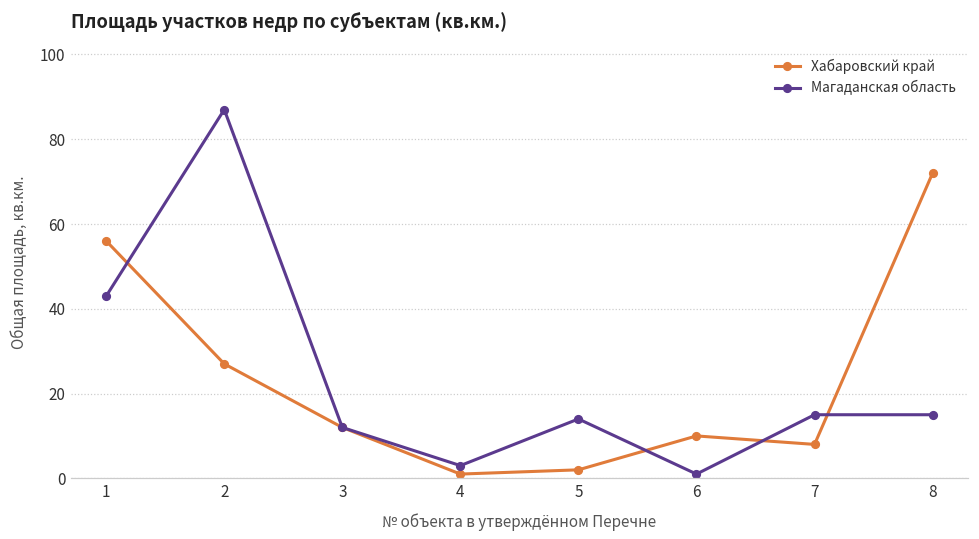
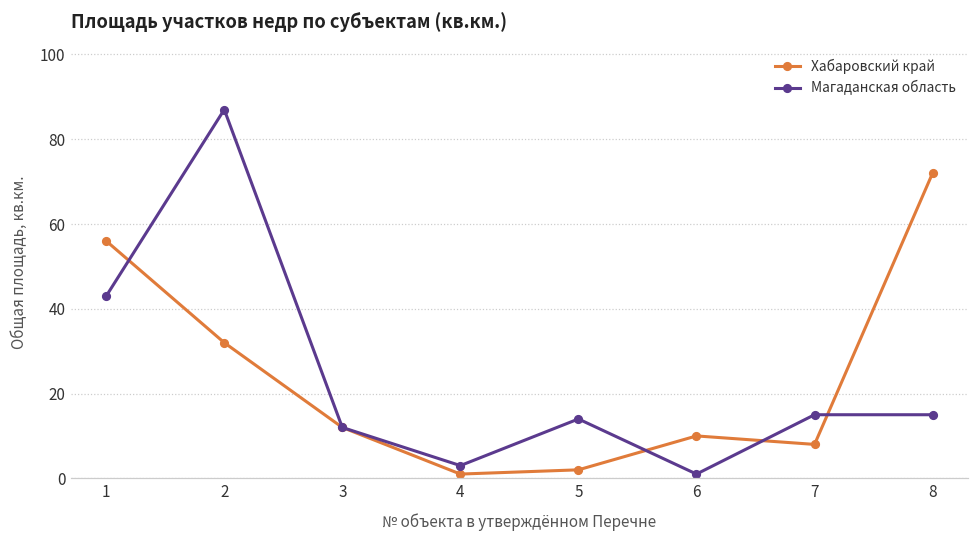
  {
    "Хабаровский край": {
      "1": 56,
-     "2": 27,
+     "2": 32,
      "4": 1,
      "5": 2,
      "6": 10,
      "7": 8,
      "8": 72
    },
    "Магаданская область": {
      "1": 43,
      "2": 87,
      "4": 3,
      "5": 14,
      "6": 1,
      "7": 15,
      "8": 15
    }
  }
